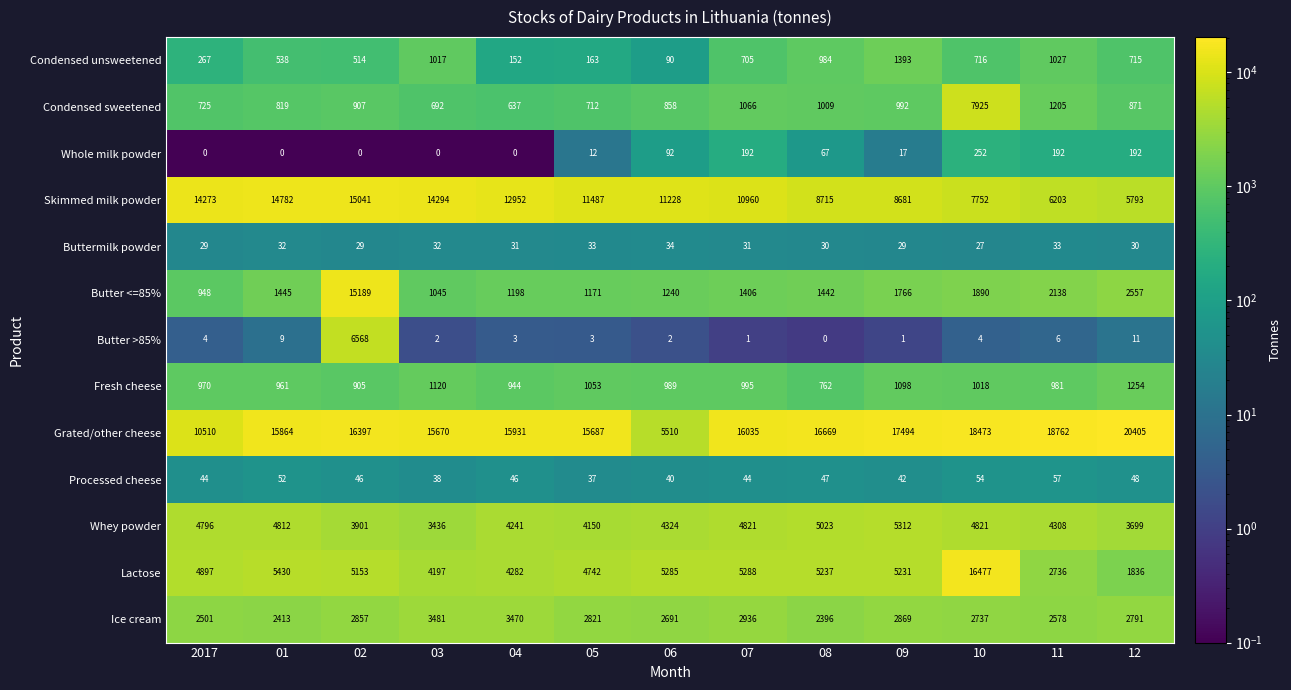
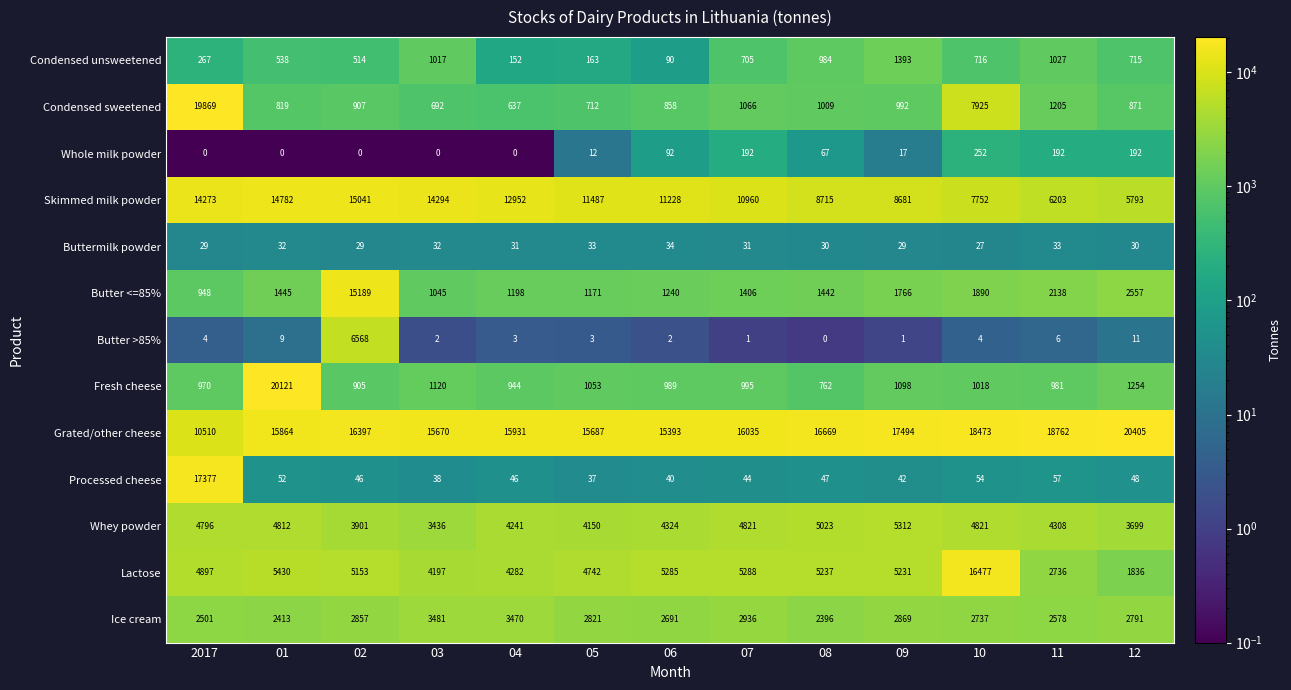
  {
    "Condensed unsweetened": {
      "2017": 267,
      "01": 538,
      "02": 514,
      "03": 1017,
      "04": 152,
      "05": 163,
      "06": 90,
      "07": 705,
      "08": 984,
      "09": 1393,
      "10": 716,
      "11": 1027,
      "12": 715
    },
    "Condensed sweetened": {
-     "2017": 725,
+     "2017": 19869,
      "01": 819,
      "02": 907,
      "03": 692,
      "04": 637,
      "05": 712,
      "06": 858,
      "07": 1066,
      "08": 1009,
      "09": 992,
      "10": 7925,
      "11": 1205,
      "12": 871
    },
    "Whole milk powder": {
      "2017": 0,
      "01": 0,
      "02": 0,
      "03": 0,
      "04": 0,
      "05": 12,
      "06": 92,
      "07": 192,
      "08": 67,
      "09": 17,
      "10": 252,
      "11": 192,
      "12": 192
    },
    "Skimmed milk powder": {
      "2017": 14273,
      "01": 14782,
      "02": 15041,
      "03": 14294,
      "04": 12952,
      "05": 11487,
      "06": 11228,
      "07": 10960,
      "08": 8715,
      "09": 8681,
      "10": 7752,
      "11": 6203,
      "12": 5793
    },
    "Buttermilk powder": {
      "2017": 29,
      "01": 32,
      "02": 29,
      "03": 32,
      "04": 31,
      "05": 33,
      "06": 34,
      "07": 31,
      "08": 30,
      "09": 29,
      "10": 27,
      "11": 33,
      "12": 30
    },
    "Butter <=85%": {
      "2017": 948,
      "01": 1445,
      "02": 15189,
      "03": 1045,
      "04": 1198,
      "05": 1171,
      "06": 1240,
      "07": 1406,
      "08": 1442,
      "09": 1766,
      "10": 1890,
      "11": 2138,
      "12": 2557
    },
    "Butter >85%": {
      "2017": 4,
      "01": 9,
      "02": 6568,
      "03": 2,
      "04": 3,
      "05": 3,
      "06": 2,
      "07": 1,
      "08": 0,
      "09": 1,
      "10": 4,
      "11": 6,
      "12": 11
    },
    "Fresh cheese": {
      "2017": 970,
-     "01": 961,
+     "01": 20121,
      "02": 905,
      "03": 1120,
      "04": 944,
      "05": 1053,
      "06": 989,
      "07": 995,
      "08": 762,
      "09": 1098,
      "10": 1018,
      "11": 981,
      "12": 1254
    },
    "Grated/other cheese": {
      "2017": 10510,
      "01": 15864,
      "02": 16397,
      "03": 15670,
      "04": 15931,
      "05": 15687,
-     "06": 5510,
+     "06": 15393,
      "07": 16035,
      "08": 16669,
      "09": 17494,
      "10": 18473,
      "11": 18762,
      "12": 20405
    },
    "Processed cheese": {
-     "2017": 44,
+     "2017": 17377,
      "01": 52,
      "02": 46,
      "03": 38,
      "04": 46,
      "05": 37,
      "06": 40,
      "07": 44,
      "08": 47,
      "09": 42,
      "10": 54,
      "11": 57,
      "12": 48
    },
    "Whey powder": {
      "2017": 4796,
      "01": 4812,
      "02": 3901,
      "03": 3436,
      "04": 4241,
      "05": 4150,
      "06": 4324,
      "07": 4821,
      "08": 5023,
      "09": 5312,
      "10": 4821,
      "11": 4308,
      "12": 3699
    },
    "Lactose": {
      "2017": 4897,
      "01": 5430,
      "02": 5153,
      "03": 4197,
      "04": 4282,
      "05": 4742,
      "06": 5285,
      "07": 5288,
      "08": 5237,
      "09": 5231,
      "10": 16477,
      "11": 2736,
      "12": 1836
    },
    "Ice cream": {
      "2017": 2501,
      "01": 2413,
      "02": 2857,
      "03": 3481,
      "04": 3470,
      "05": 2821,
      "06": 2691,
      "07": 2936,
      "08": 2396,
      "09": 2869,
      "10": 2737,
      "11": 2578,
      "12": 2791
    }
  }
